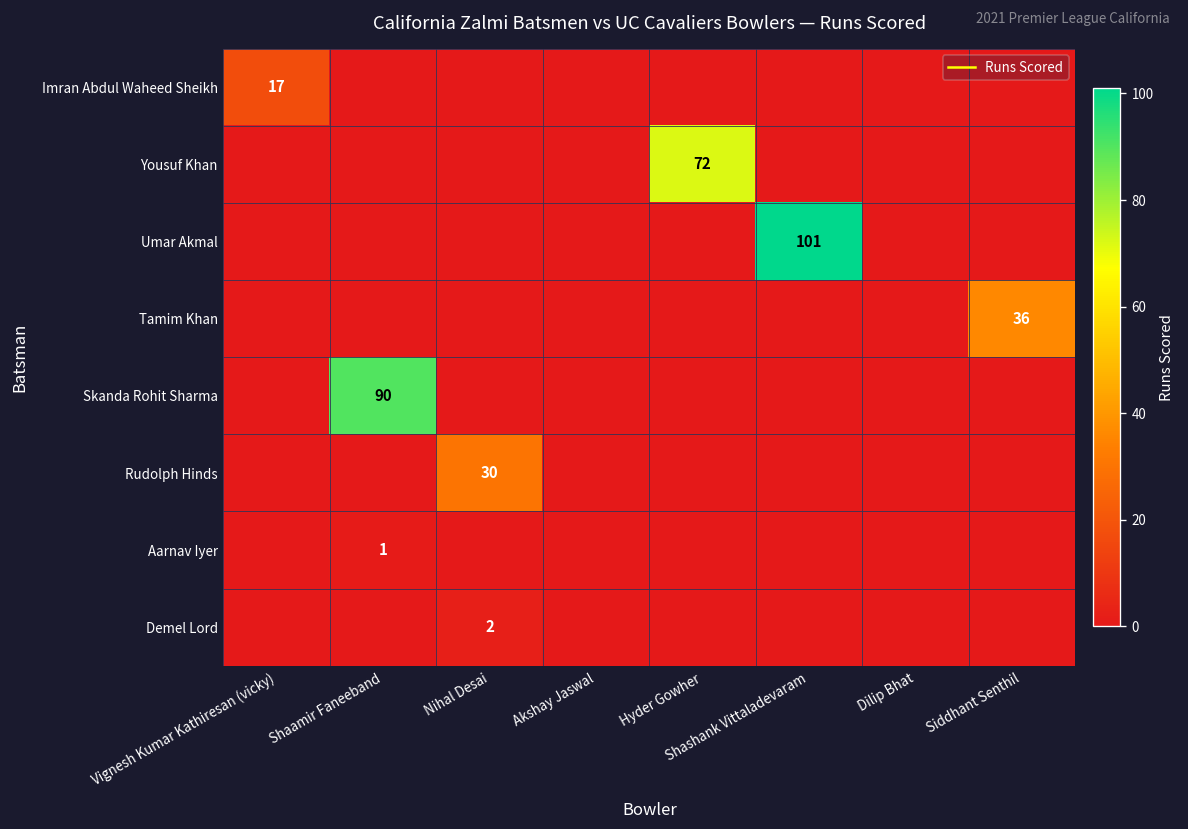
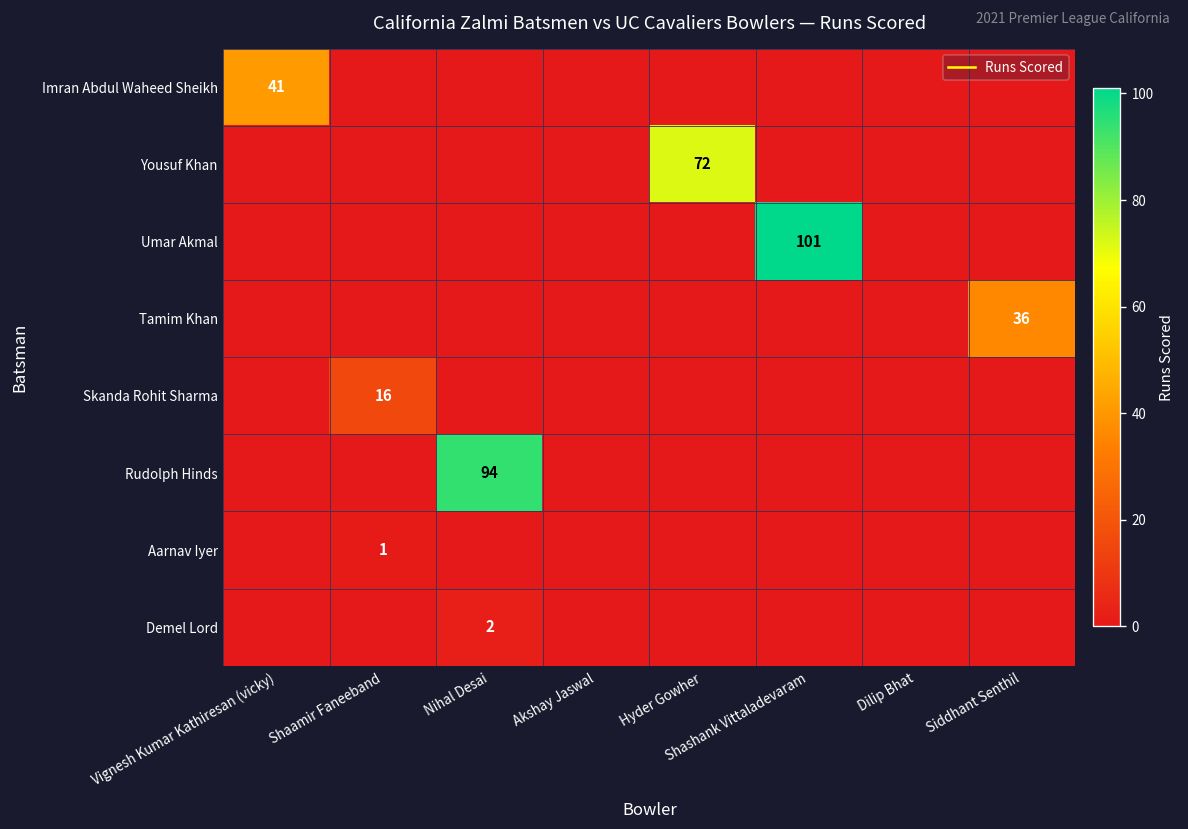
  {
    "Imran Abdul Waheed Sheikh": {
-     "Vignesh Kumar Kathiresan (vicky)": 17
+     "Vignesh Kumar Kathiresan (vicky)": 41
    },
    "Yousuf Khan": {
      "Hyder Gowher": 72
    },
    "Umar Akmal": {
      "Shashank Vittaladevaram": 101
    },
    "Tamim Khan": {
      "Siddhant Senthil": 36
    },
    "Skanda Rohit Sharma": {
-     "Shaamir Faneeband": 90
+     "Shaamir Faneeband": 16
    },
    "Rudolph Hinds": {
-     "Nihal Desai": 30
+     "Nihal Desai": 94
    },
    "Aarnav Iyer": {
      "Shaamir Faneeband": 1
    },
    "Demel Lord": {
      "Nihal Desai": 2
    }
  }
